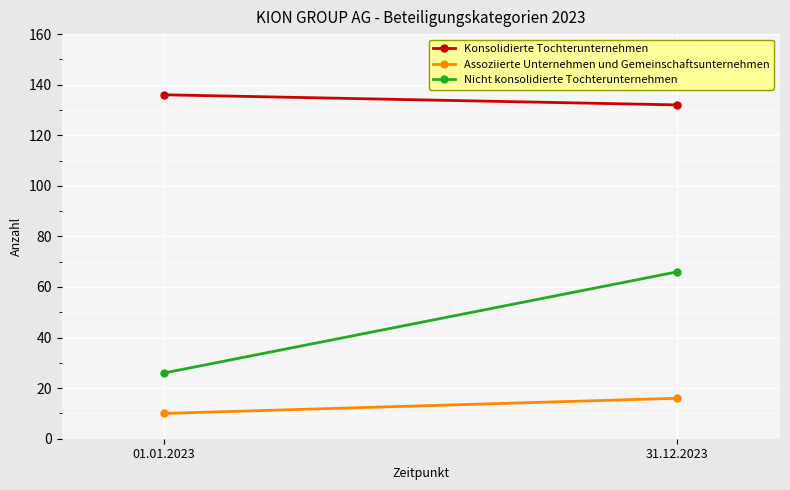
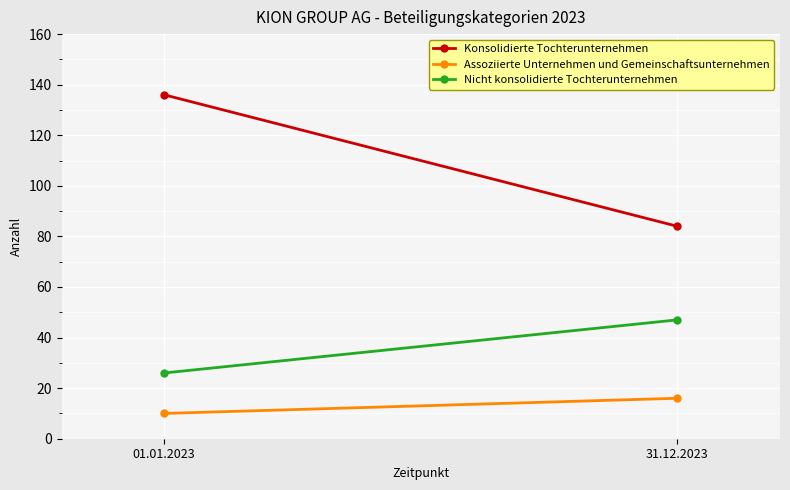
  {
    "Konsolidierte Tochterunternehmen": {
      "01.01.2023": 136,
-     "31.12.2023": 132
+     "31.12.2023": 84
    },
    "Assoziierte Unternehmen und Gemeinschaftsunternehmen": {
      "01.01.2023": 10,
      "31.12.2023": 16
    },
    "Nicht konsolidierte Tochterunternehmen": {
      "01.01.2023": 26,
-     "31.12.2023": 66
+     "31.12.2023": 47
    }
  }
